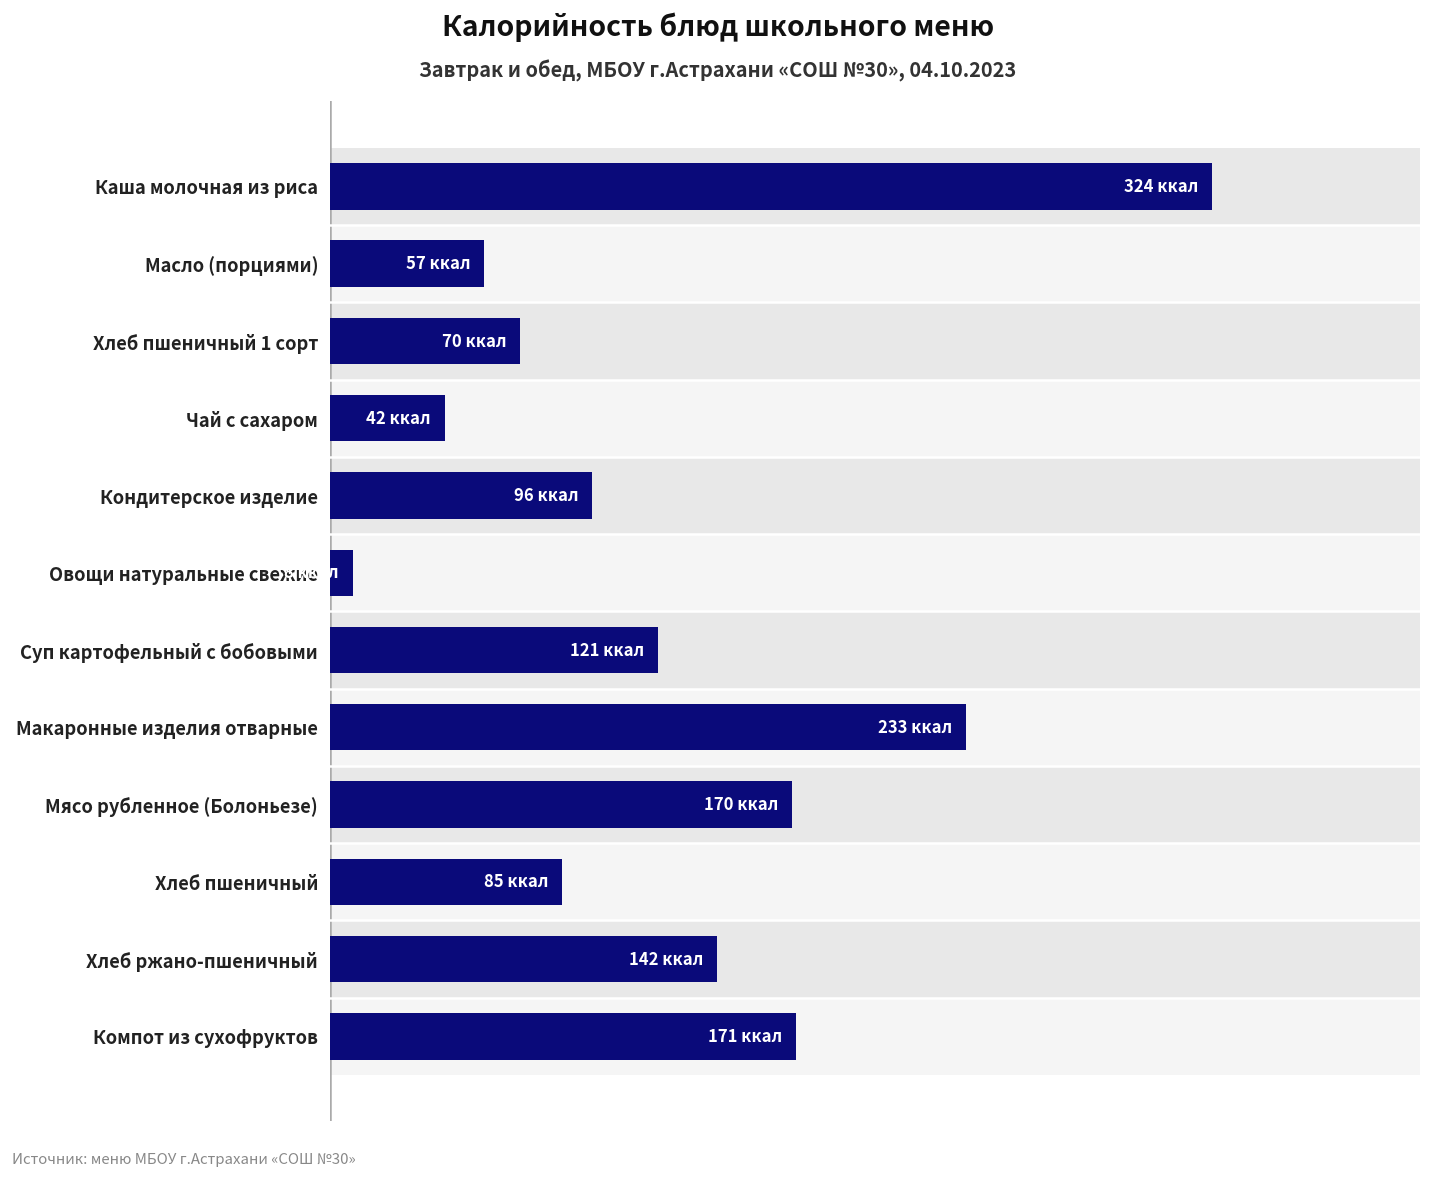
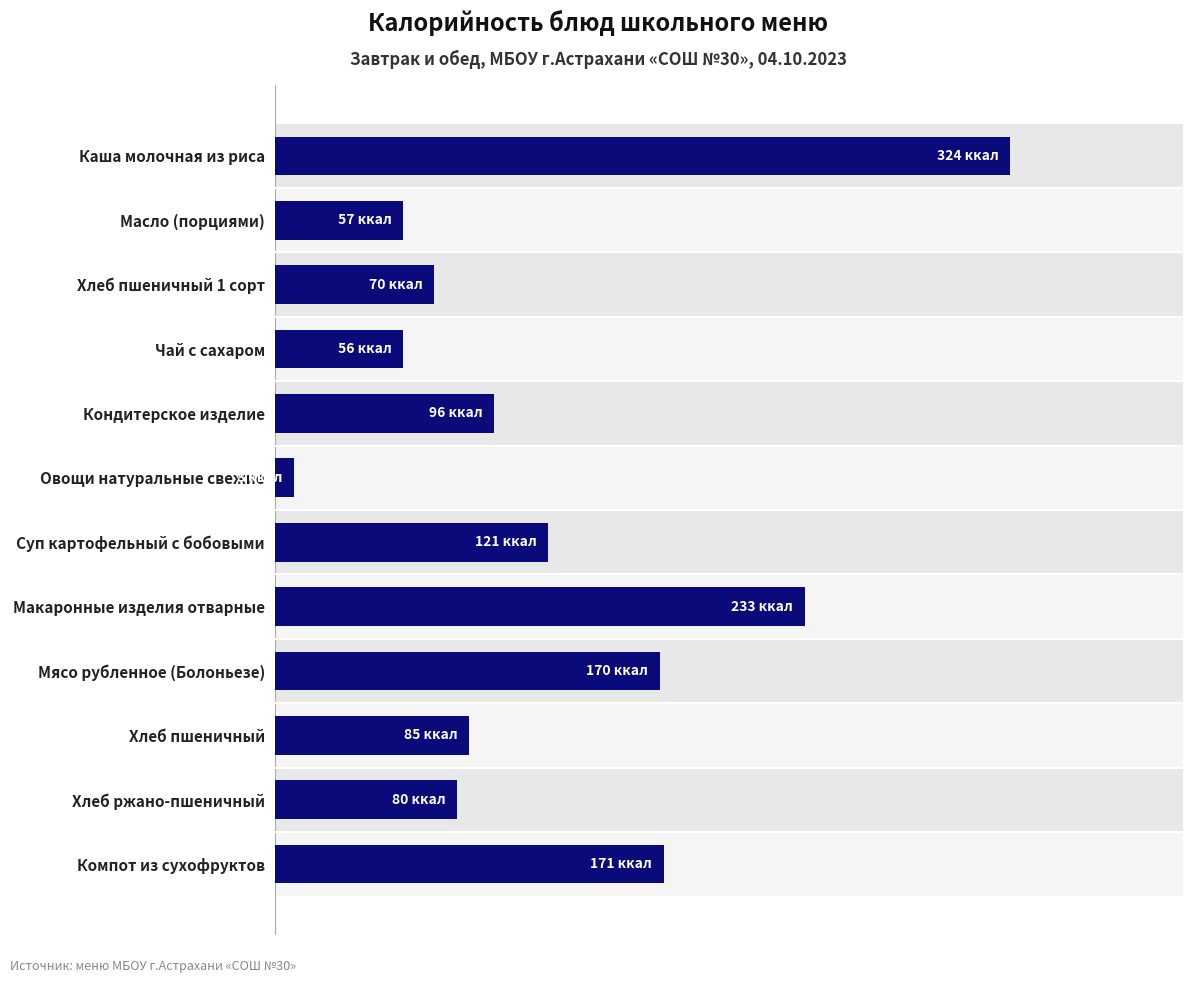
  {
    "Каша молочная из риса": 324,
    "Масло (порциями)": 57,
    "Хлеб пшеничный 1 сорт": 70,
-   "Чай с сахаром": 42,
+   "Чай с сахаром": 56,
    "Кондитерское изделие": 96,
    "Суп картофельный с бобовыми": 121,
    "Макаронные изделия отварные": 233,
    "Мясо рубленное (Болоньезе)": 170,
    "Хлеб пшеничный": 85,
-   "Хлеб ржано-пшеничный": 142,
+   "Хлеб ржано-пшеничный": 80,
    "Компот из сухофруктов": 171
  }
